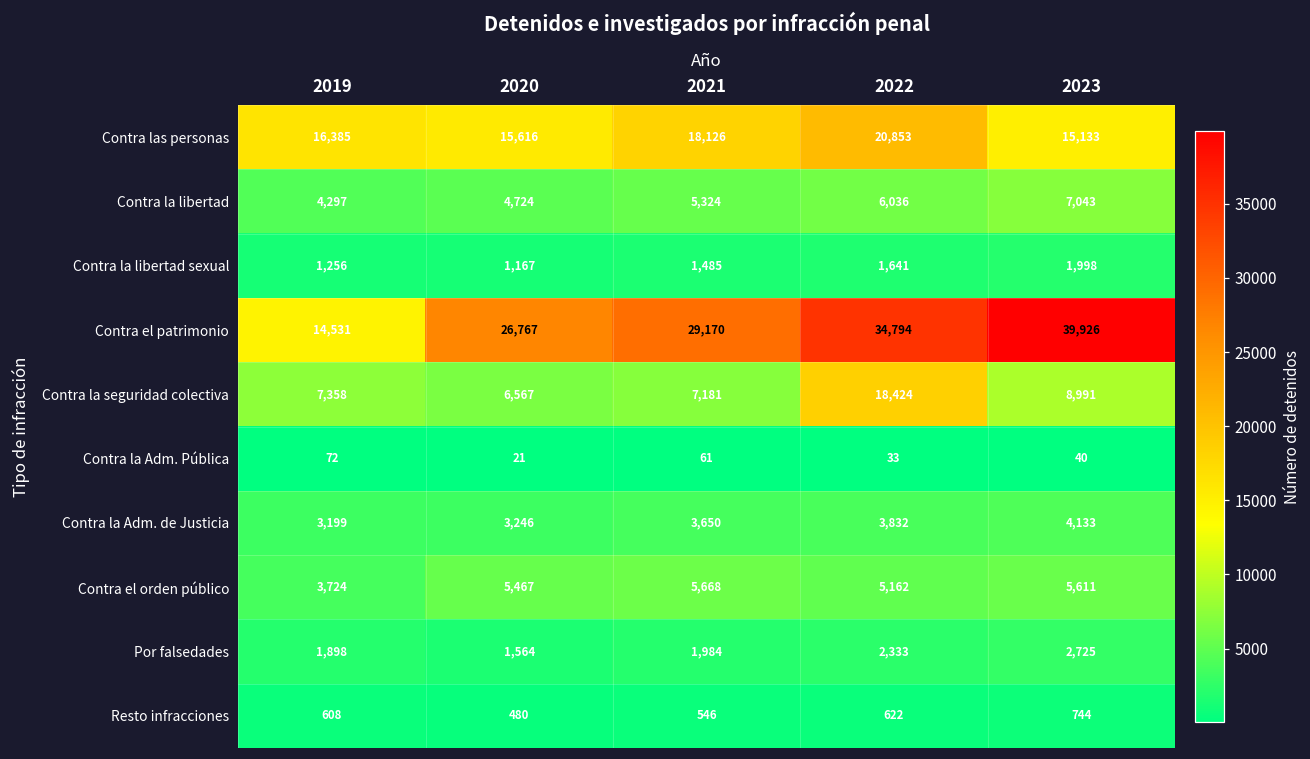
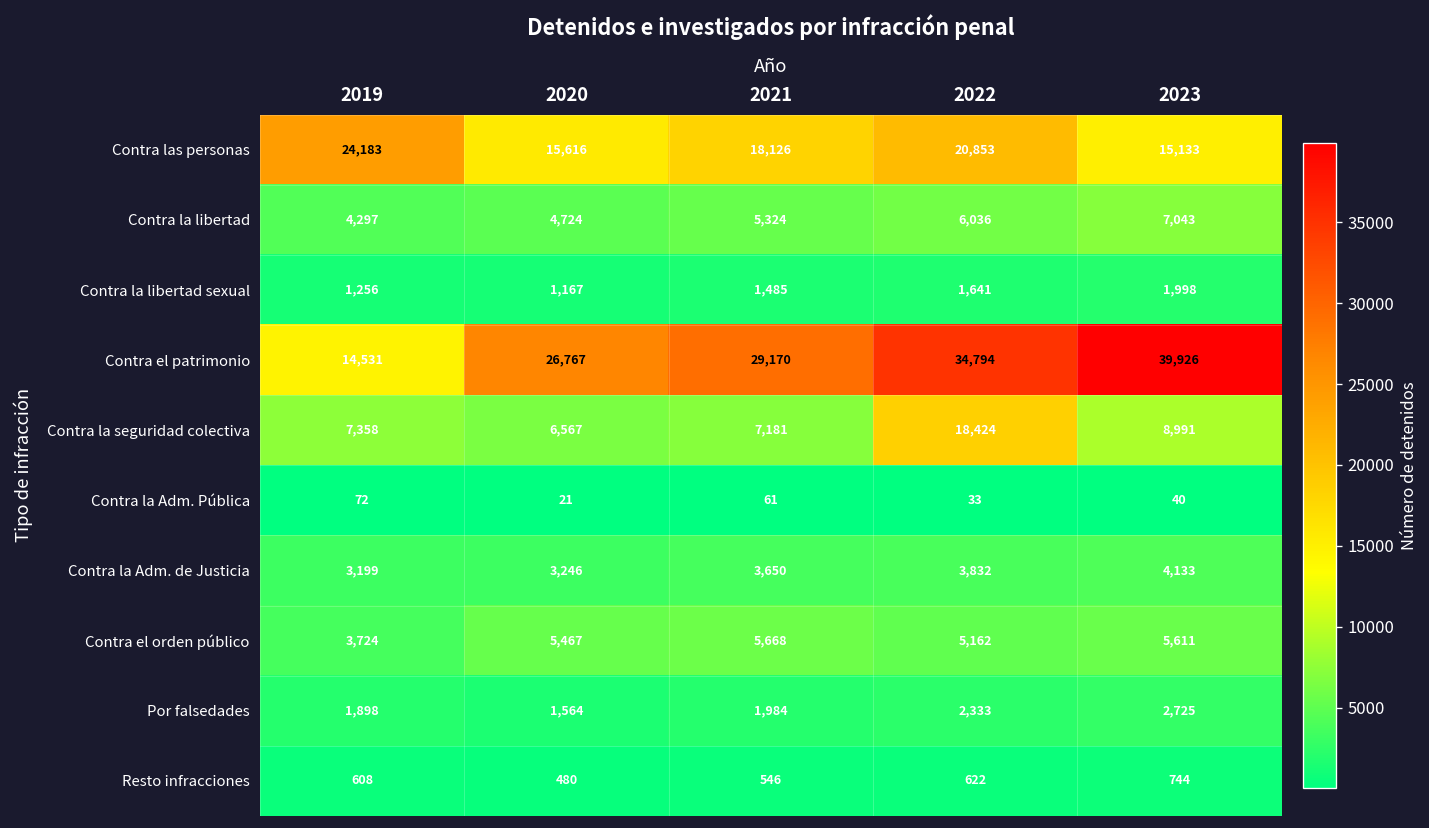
  {
    "Contra las personas": {
-     "2019": "16,385",
+     "2019": "24,183",
      "2020": "15,616",
      "2021": "18,126",
      "2022": "20,853",
      "2023": "15,133"
    },
    "Contra la libertad": {
      "2019": "4,297",
      "2020": "4,724",
      "2021": "5,324",
      "2022": "6,036",
      "2023": "7,043"
    },
    "Contra la libertad sexual": {
      "2019": "1,256",
      "2020": "1,167",
      "2021": "1,485",
      "2022": "1,641",
      "2023": "1,998"
    },
    "Contra el patrimonio": {
      "2019": "14,531",
      "2020": "26,767",
      "2021": "29,170",
      "2022": "34,794",
      "2023": "39,926"
    },
    "Contra la seguridad colectiva": {
      "2019": "7,358",
      "2020": "6,567",
      "2021": "7,181",
      "2022": "18,424",
      "2023": "8,991"
    },
    "Contra la Adm. Pública": {
      "2019": "72",
      "2020": "21",
      "2021": "61",
      "2022": "33",
      "2023": "40"
    },
    "Contra la Adm. de Justicia": {
      "2019": "3,199",
      "2020": "3,246",
      "2021": "3,650",
      "2022": "3,832",
      "2023": "4,133"
    },
    "Contra el orden público": {
      "2019": "3,724",
      "2020": "5,467",
      "2021": "5,668",
      "2022": "5,162",
      "2023": "5,611"
    },
    "Por falsedades": {
      "2019": "1,898",
      "2020": "1,564",
      "2021": "1,984",
      "2022": "2,333",
      "2023": "2,725"
    },
    "Resto infracciones": {
      "2019": "608",
      "2020": "480",
      "2021": "546",
      "2022": "622",
      "2023": "744"
    }
  }
